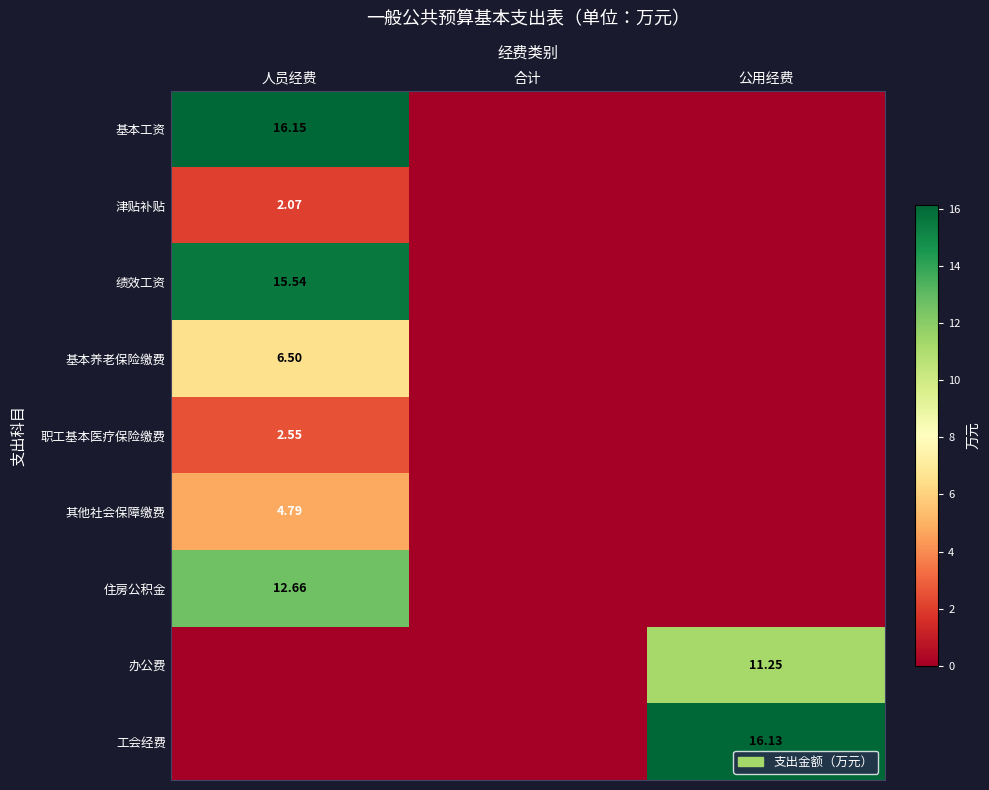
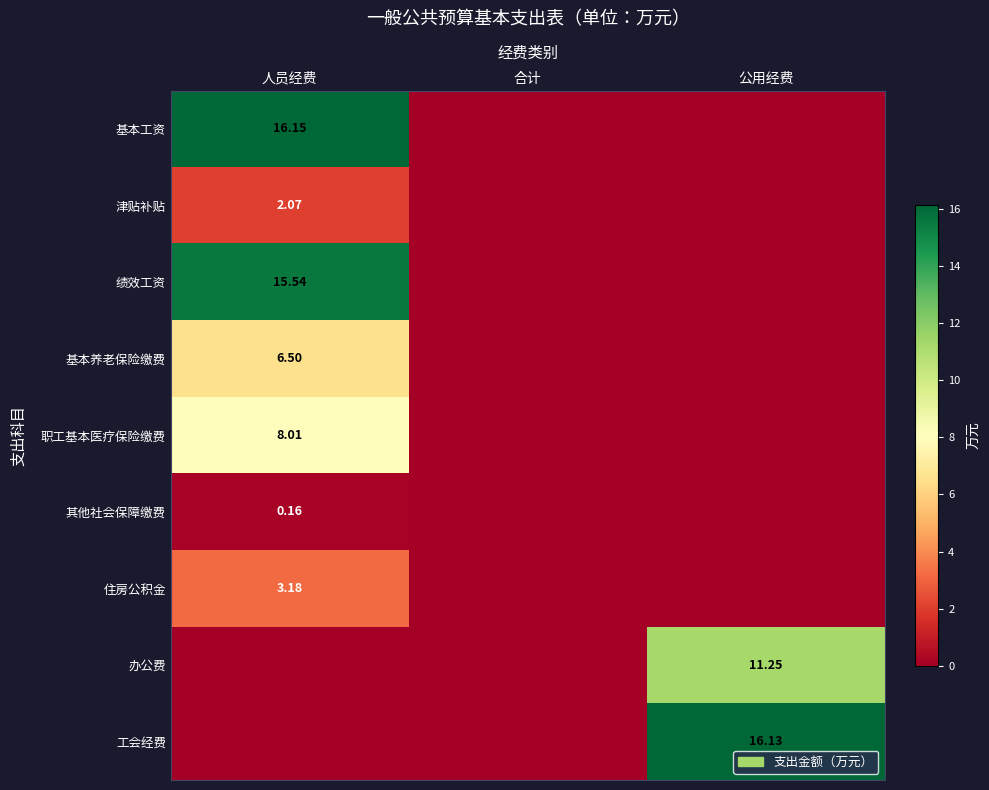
  {
    "基本工资": {
      "人员经费": 16.15
    },
    "津贴补贴": {
      "人员经费": 2.07
    },
    "绩效工资": {
      "人员经费": 15.54
    },
    "基本养老保险缴费": {
      "人员经费": 6.50
    },
    "职工基本医疗保险缴费": {
-     "人员经费": 2.55
+     "人员经费": 8.01
    },
    "其他社会保障缴费": {
-     "人员经费": 4.79
+     "人员经费": 0.16
    },
    "住房公积金": {
-     "人员经费": 12.66
+     "人员经费": 3.18
    },
    "办公费": {
      "公用经费": 11.25
    },
    "工会经费": {
      "公用经费": 16.13
    }
  }
